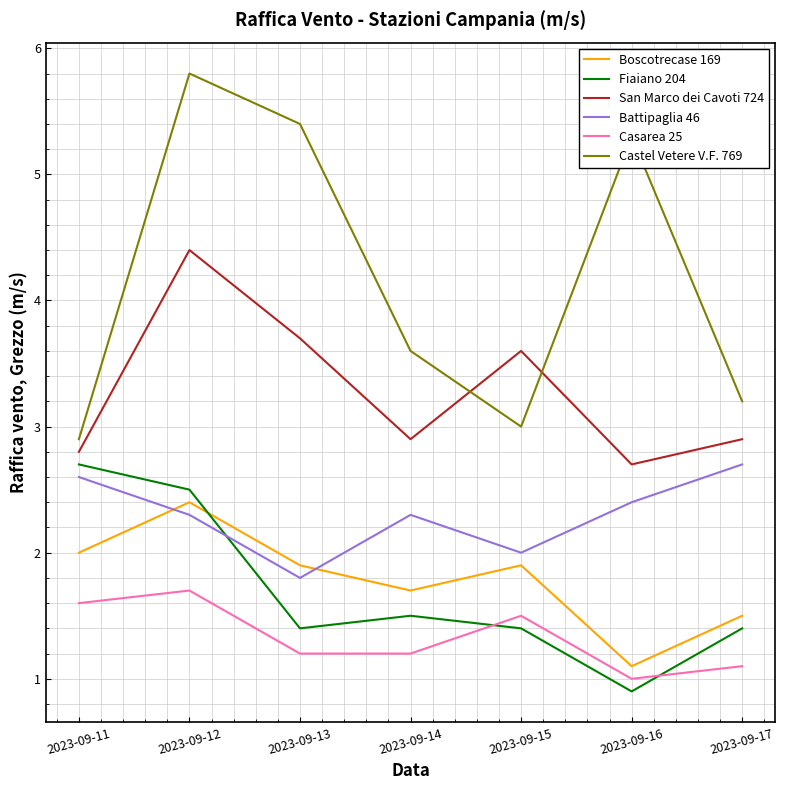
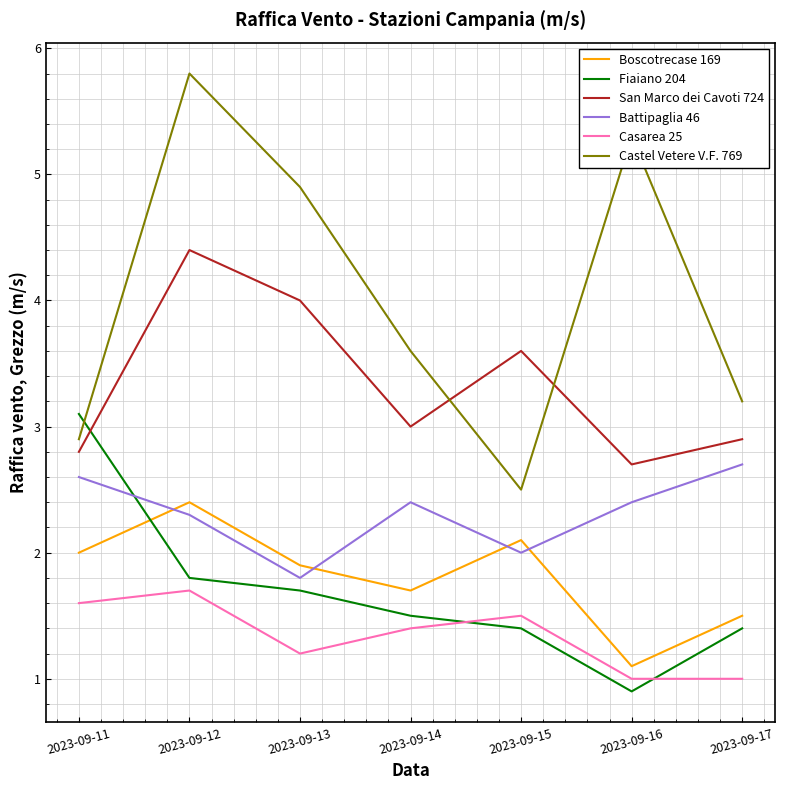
  {
    "Boscotrecase 169": {
      "2023-09-11": 2.0,
      "2023-09-12": 2.4,
      "2023-09-13": 1.9,
      "2023-09-14": 1.7,
-     "2023-09-15": 1.9,
+     "2023-09-15": 2.1,
      "2023-09-16": 1.1,
      "2023-09-17": 1.5
    },
    "Fiaiano 204": {
-     "2023-09-11": 2.7,
-     "2023-09-12": 2.5,
-     "2023-09-13": 1.4,
+     "2023-09-11": 3.1,
+     "2023-09-12": 1.8,
+     "2023-09-13": 1.7,
      "2023-09-14": 1.5,
      "2023-09-15": 1.4,
      "2023-09-16": 0.9,
      "2023-09-17": 1.4
    },
    "San Marco dei Cavoti 724": {
      "2023-09-11": 2.8,
      "2023-09-12": 4.4,
-     "2023-09-13": 3.7,
-     "2023-09-14": 2.9,
+     "2023-09-13": 4.0,
+     "2023-09-14": 3.0,
      "2023-09-15": 3.6,
      "2023-09-16": 2.7,
      "2023-09-17": 2.9
    },
    "Battipaglia 46": {
      "2023-09-11": 2.6,
      "2023-09-12": 2.3,
      "2023-09-13": 1.8,
-     "2023-09-14": 2.3,
+     "2023-09-14": 2.4,
      "2023-09-15": 2.0,
      "2023-09-16": 2.4,
      "2023-09-17": 2.7
    },
    "Casarea 25": {
      "2023-09-11": 1.6,
      "2023-09-12": 1.7,
      "2023-09-13": 1.2,
-     "2023-09-14": 1.2,
+     "2023-09-14": 1.4,
      "2023-09-15": 1.5,
      "2023-09-16": 1.0,
-     "2023-09-17": 1.1
+     "2023-09-17": 1.0
    },
    "Castel Vetere V.F. 769": {
      "2023-09-11": 2.9,
      "2023-09-12": 5.8,
-     "2023-09-13": 5.4,
+     "2023-09-13": 4.9,
      "2023-09-14": 3.6,
-     "2023-09-15": 3.0,
+     "2023-09-15": 2.5,
      "2023-09-17": 3.2
    }
  }
